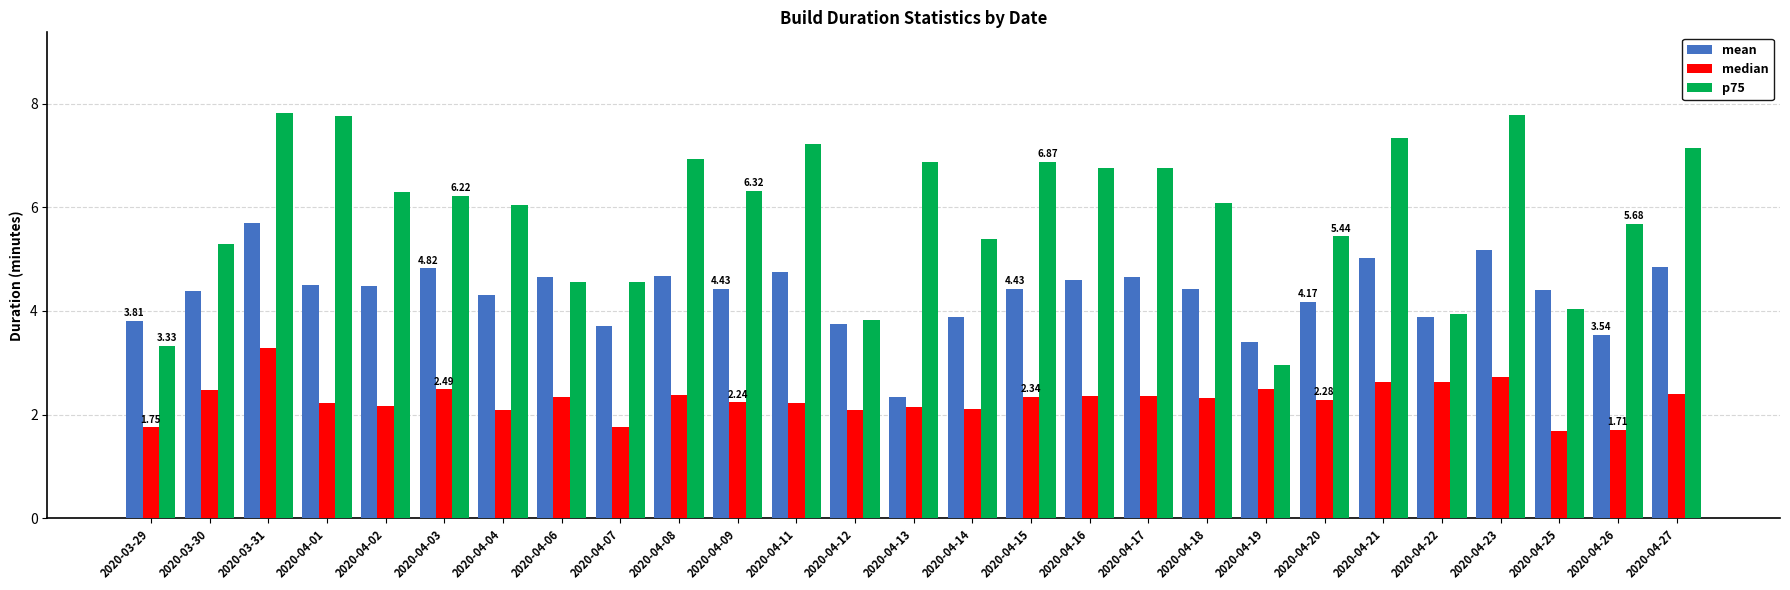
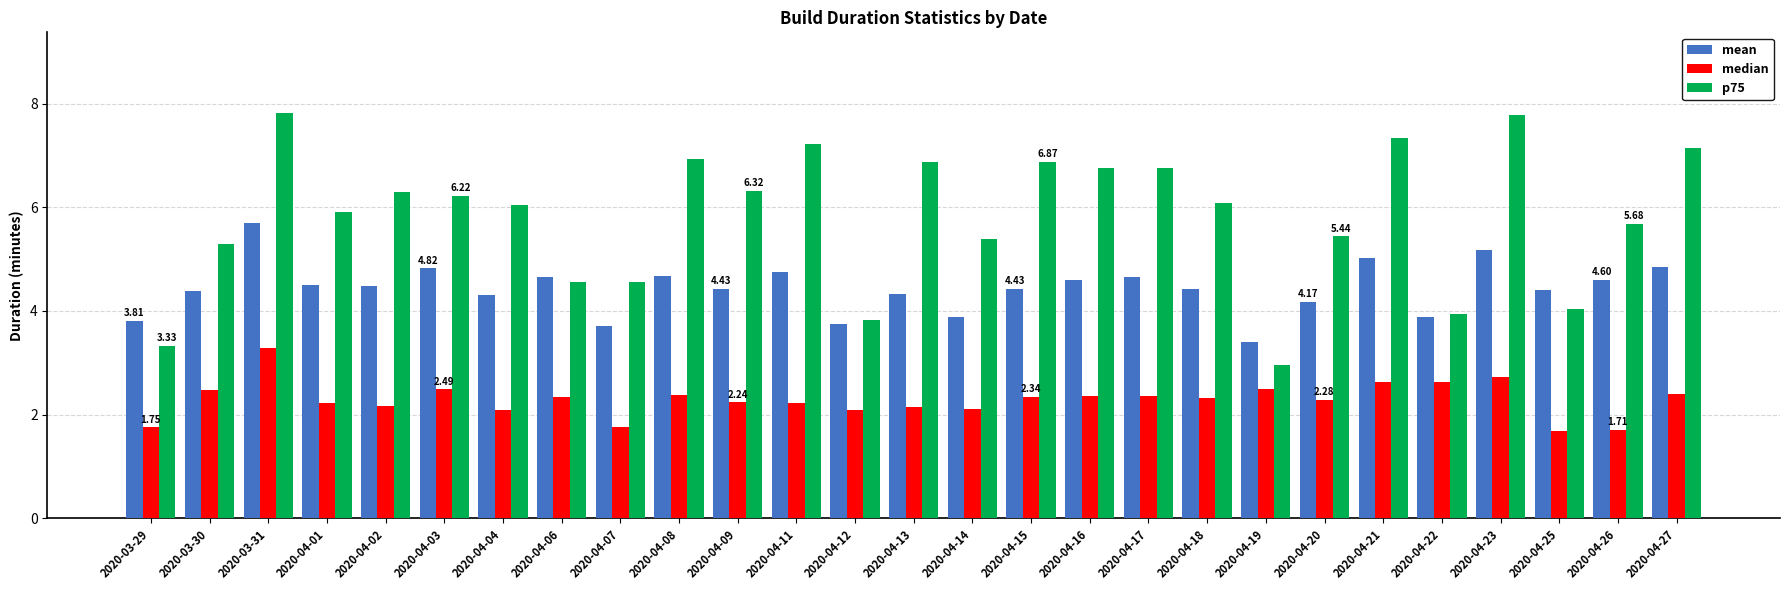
  {
    "mean": {
      "2020-03-29": 3.81,
      "2020-04-03": 4.82,
      "2020-04-09": 4.43,
-     "2020-04-13": 2.3,
+     "2020-04-13": 4.3,
      "2020-04-15": 4.43,
      "2020-04-20": 4.17,
-     "2020-04-26": 3.54
+     "2020-04-26": 4.60
    },
    "median": {
      "2020-03-29": 1.75,
      "2020-04-03": 2.49,
      "2020-04-09": 2.24,
      "2020-04-15": 2.34,
      "2020-04-20": 2.28,
      "2020-04-26": 1.71
    },
    "p75": {
      "2020-03-30": 5.3,
      "2020-03-31": 7.8,
-     "2020-04-01": 7.8,
+     "2020-04-01": 5.9,
      "2020-04-02": 6.3,
      "2020-04-04": 6.1,
      "2020-04-06": 4.6,
      "2020-04-07": 4.6,
      "2020-04-08": 6.9,
      "2020-04-11": 7.2,
      "2020-04-12": 3.8,
      "2020-04-13": 6.9,
      "2020-04-14": 5.4,
      "2020-04-16": 6.8,
      "2020-04-17": 6.8,
      "2020-04-18": 6.1,
      "2020-04-19": 3.0,
      "2020-04-21": 7.3,
      "2020-04-22": 3.9,
      "2020-04-23": 7.8,
      "2020-04-25": 4.0,
      "2020-04-27": 7.1
    }
  }
